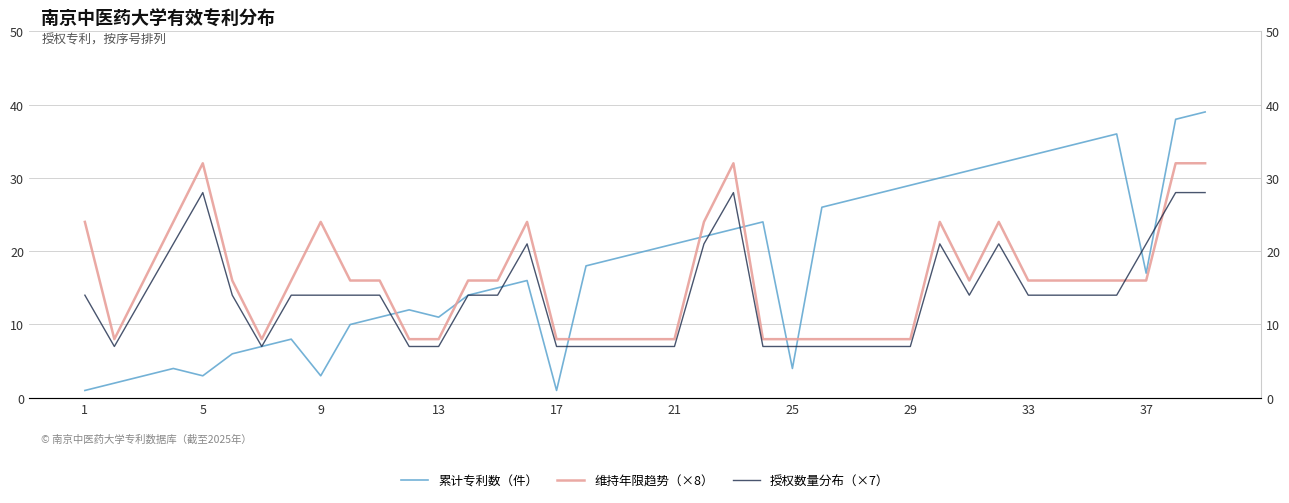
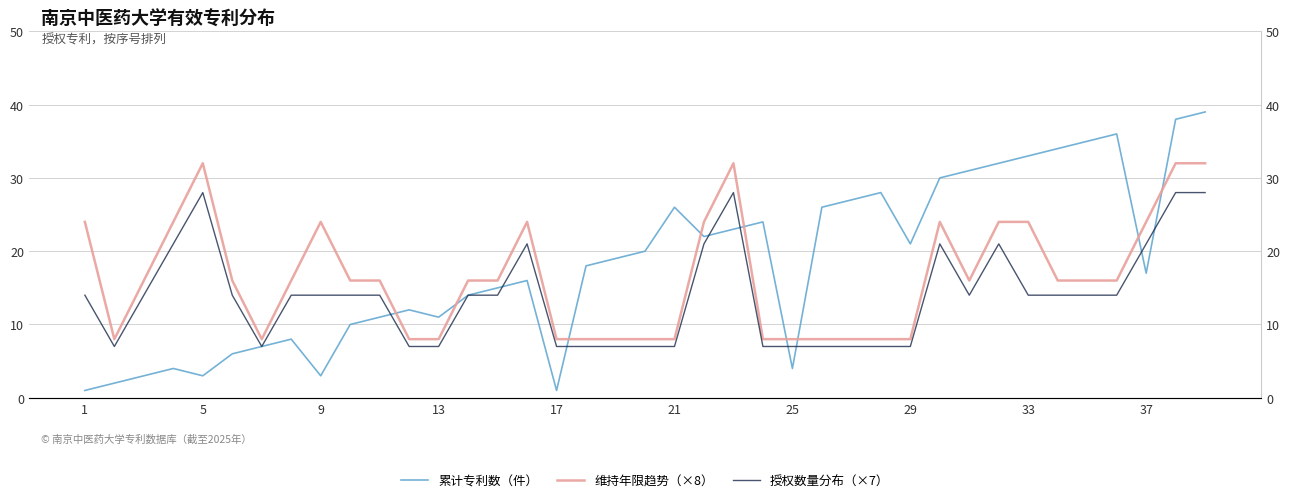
  {
    "累计专利数（件）": {
      "1": 1,
      "5": 3,
      "9": 3,
      "13": 11,
      "17": 1,
-     "21": 21,
+     "21": 26,
      "25": 4,
-     "29": 29,
+     "29": 21,
      "33": 33,
      "37": 17
    },
    "维持年限趋势（×8）": {
      "1": 24,
      "5": 32,
      "9": 24,
      "13": 8,
      "17": 8,
      "21": 8,
      "25": 8,
      "29": 8,
-     "33": 16,
-     "37": 16
+     "33": 24,
+     "37": 24
    },
    "授权数量分布（×7）": {
      "1": 14,
      "5": 28,
      "9": 14,
      "13": 7,
      "17": 7,
      "21": 7,
      "25": 7,
      "29": 7,
      "33": 14,
      "37": 21
    }
  }
